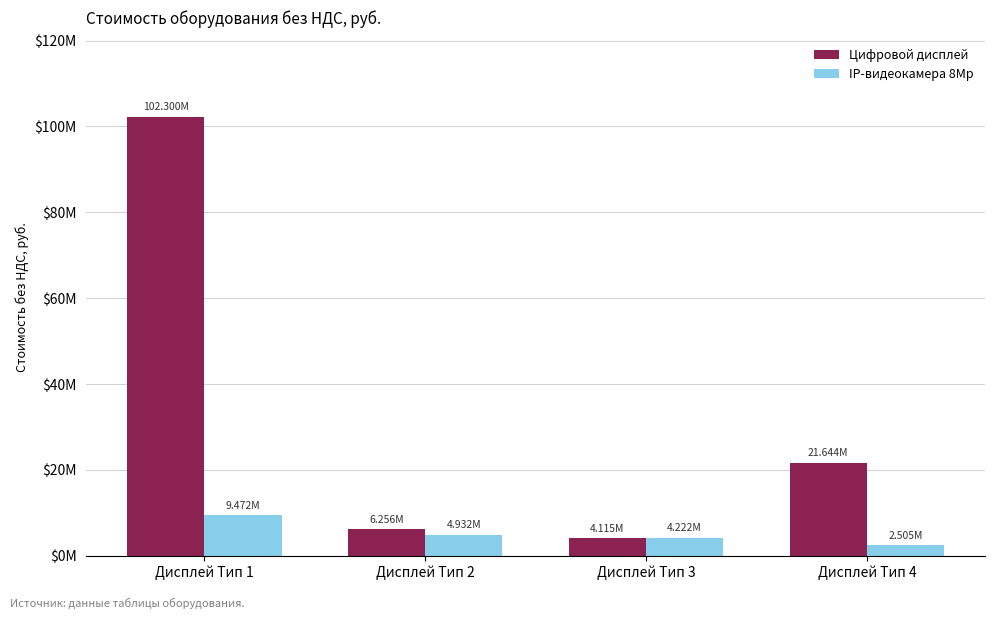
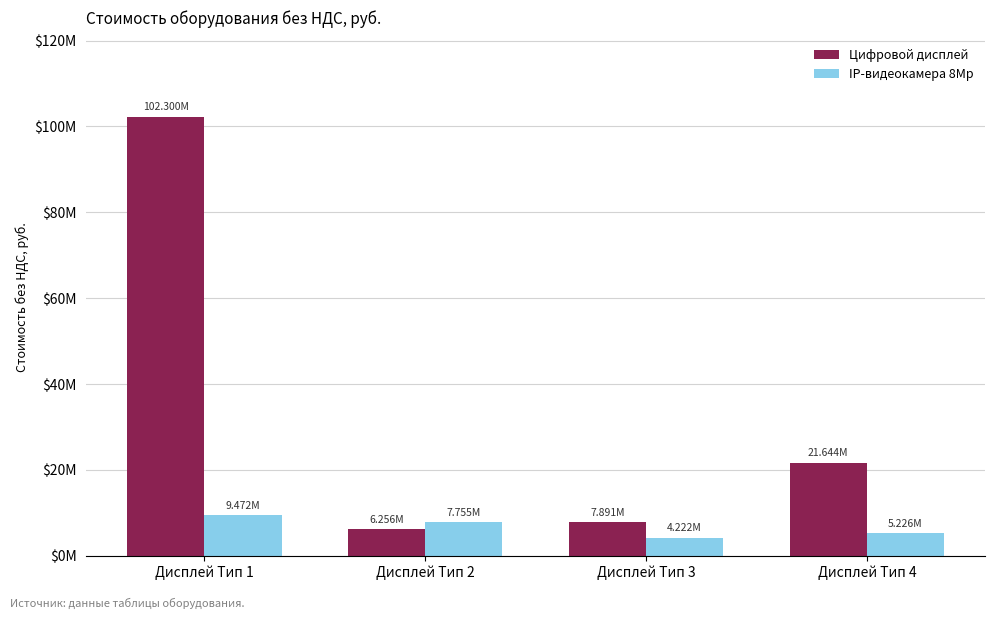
  {
    "Цифровой дисплей": {
      "Дисплей Тип 1": "102.300M",
      "Дисплей Тип 2": "6.256M",
-     "Дисплей Тип 3": "4.115M",
+     "Дисплей Тип 3": "7.891M",
      "Дисплей Тип 4": "21.644M"
    },
    "IP-видеокамера 8Mp": {
      "Дисплей Тип 1": "9.472M",
-     "Дисплей Тип 2": "4.932M",
+     "Дисплей Тип 2": "7.755M",
      "Дисплей Тип 3": "4.222M",
-     "Дисплей Тип 4": "2.505M"
+     "Дисплей Тип 4": "5.226M"
    }
  }
